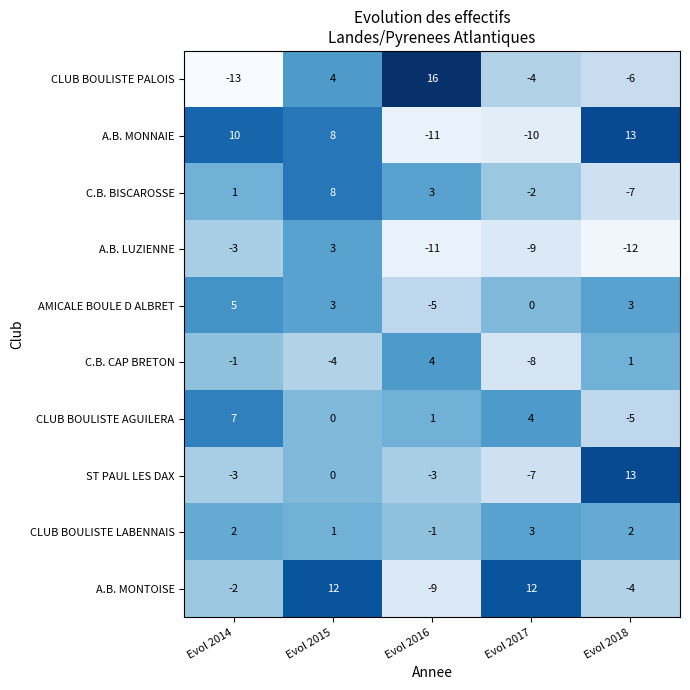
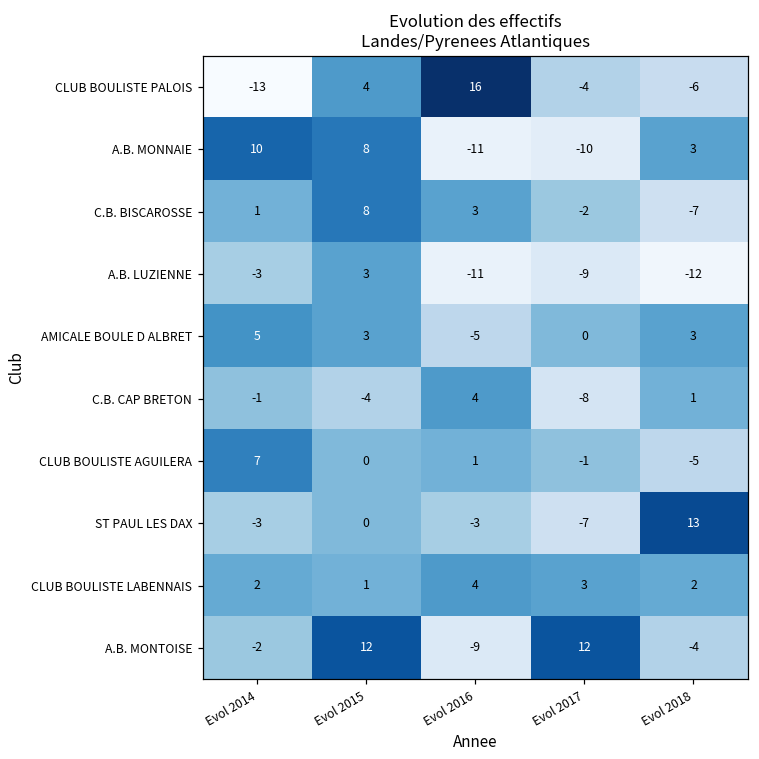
  {
    "CLUB BOULISTE PALOIS": {
      "Evol 2014": -13,
      "Evol 2015": 4,
      "Evol 2016": 16,
      "Evol 2017": -4,
      "Evol 2018": -6
    },
    "A.B. MONNAIE": {
      "Evol 2014": 10,
      "Evol 2015": 8,
      "Evol 2016": -11,
      "Evol 2017": -10,
-     "Evol 2018": 13
+     "Evol 2018": 3
    },
    "C.B. BISCAROSSE": {
      "Evol 2014": 1,
      "Evol 2015": 8,
      "Evol 2016": 3,
      "Evol 2017": -2,
      "Evol 2018": -7
    },
    "A.B. LUZIENNE": {
      "Evol 2014": -3,
      "Evol 2015": 3,
      "Evol 2016": -11,
      "Evol 2017": -9,
      "Evol 2018": -12
    },
    "AMICALE BOULE D ALBRET": {
      "Evol 2014": 5,
      "Evol 2015": 3,
      "Evol 2016": -5,
      "Evol 2017": 0,
      "Evol 2018": 3
    },
    "C.B. CAP BRETON": {
      "Evol 2014": -1,
      "Evol 2015": -4,
      "Evol 2016": 4,
      "Evol 2017": -8,
      "Evol 2018": 1
    },
    "CLUB BOULISTE AGUILERA": {
      "Evol 2014": 7,
      "Evol 2015": 0,
      "Evol 2016": 1,
-     "Evol 2017": 4,
+     "Evol 2017": -1,
      "Evol 2018": -5
    },
    "ST PAUL LES DAX": {
      "Evol 2014": -3,
      "Evol 2015": 0,
      "Evol 2016": -3,
      "Evol 2017": -7,
      "Evol 2018": 13
    },
    "CLUB BOULISTE LABENNAIS": {
      "Evol 2014": 2,
      "Evol 2015": 1,
-     "Evol 2016": -1,
+     "Evol 2016": 4,
      "Evol 2017": 3,
      "Evol 2018": 2
    },
    "A.B. MONTOISE": {
      "Evol 2014": -2,
      "Evol 2015": 12,
      "Evol 2016": -9,
      "Evol 2017": 12,
      "Evol 2018": -4
    }
  }
